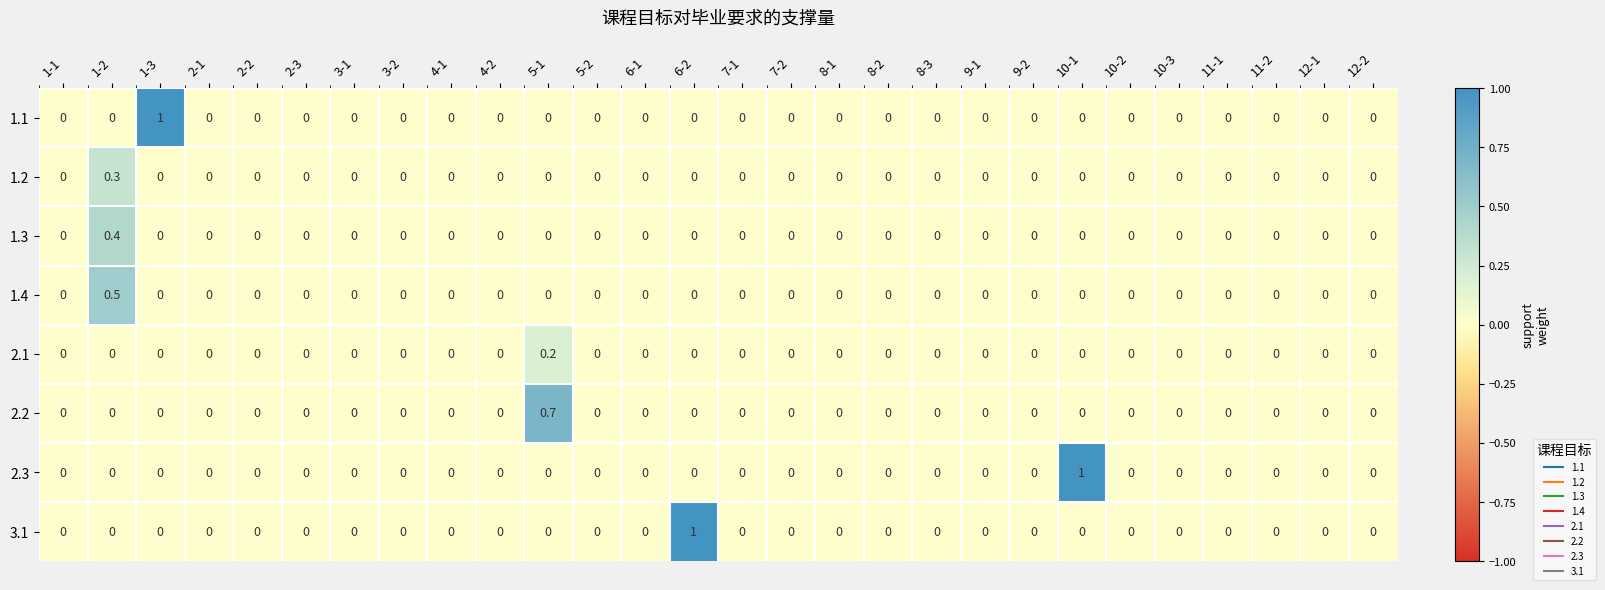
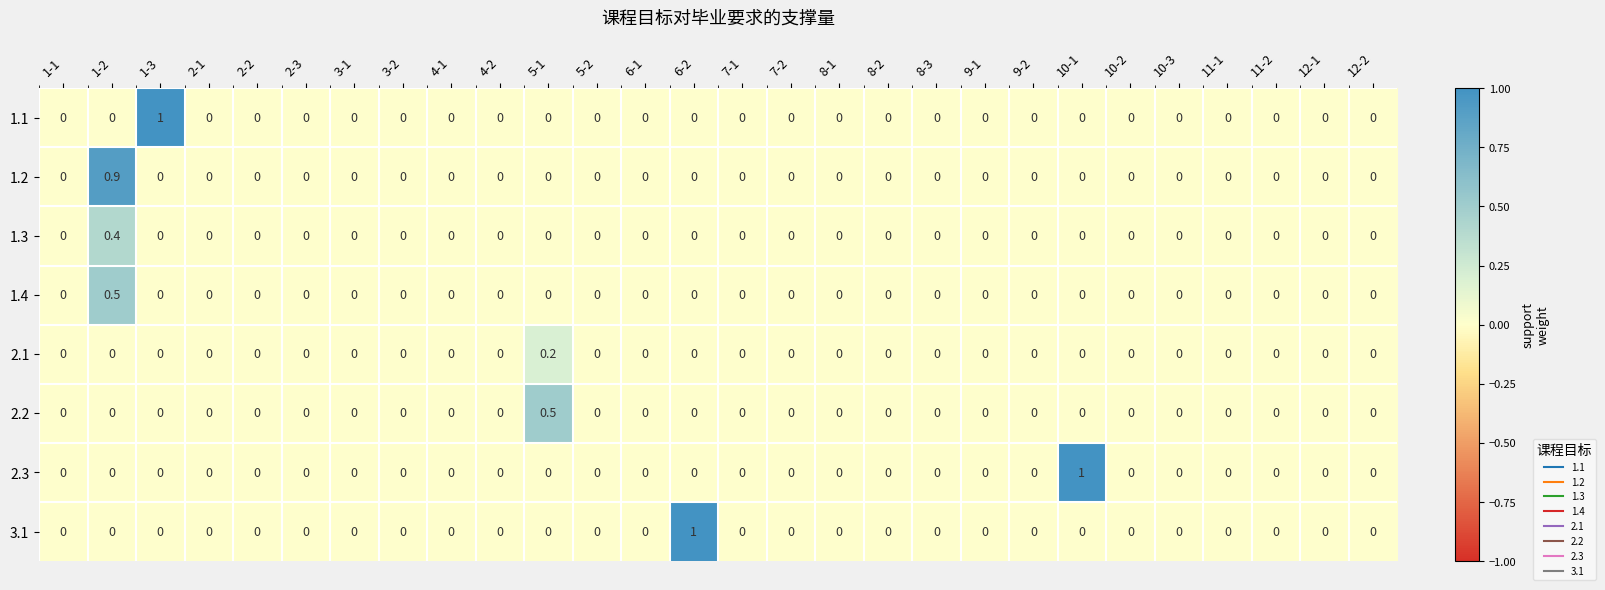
  {
    "1.2": {
      "1-1": 0,
-     "1-2": 0.3,
+     "1-2": 0.9,
      "1-3": 0,
      "2-1": 0,
      "2-2": 0,
      "2-3": 0,
      "3-1": 0,
      "3-2": 0,
      "4-1": 0,
      "4-2": 0,
      "5-1": 0,
      "5-2": 0,
      "6-1": 0,
      "6-2": 0,
      "7-1": 0,
      "7-2": 0,
      "8-1": 0,
      "8-2": 0,
      "8-3": 0,
      "9-1": 0,
      "9-2": 0,
      "10-1": 0,
      "10-2": 0,
      "10-3": 0,
      "11-1": 0,
      "11-2": 0,
      "12-1": 0,
      "12-2": 0
    },
    "2.2": {
      "1-1": 0,
      "1-2": 0,
      "1-3": 0,
      "2-1": 0,
      "2-2": 0,
      "2-3": 0,
      "3-1": 0,
      "3-2": 0,
      "4-1": 0,
      "4-2": 0,
-     "5-1": 0.7,
+     "5-1": 0.5,
      "5-2": 0,
      "6-1": 0,
      "6-2": 0,
      "7-1": 0,
      "7-2": 0,
      "8-1": 0,
      "8-2": 0,
      "8-3": 0,
      "9-1": 0,
      "9-2": 0,
      "10-1": 0,
      "10-2": 0,
      "10-3": 0,
      "11-1": 0,
      "11-2": 0,
      "12-1": 0,
      "12-2": 0
    }
  }
